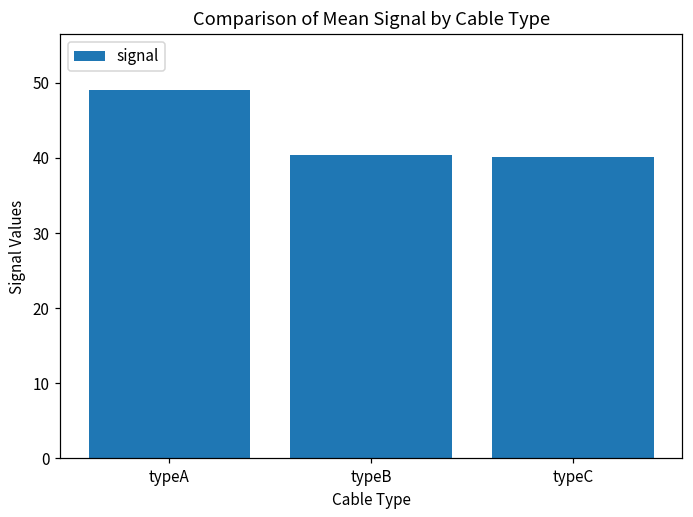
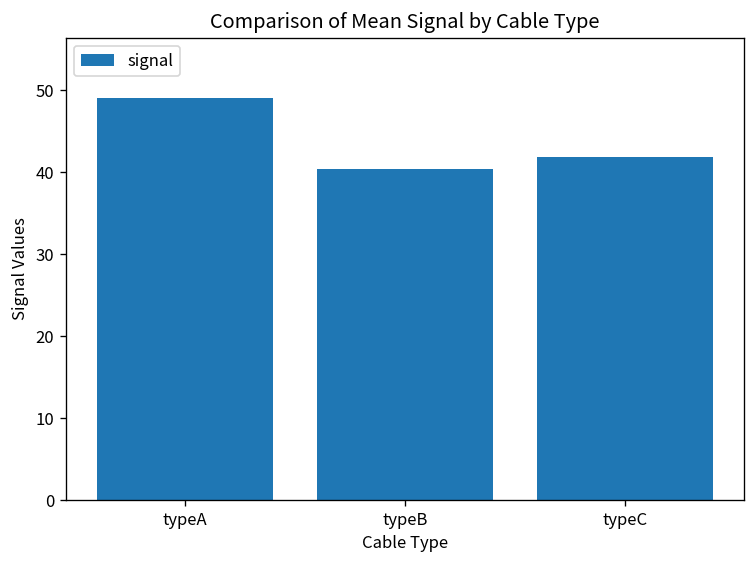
  {
    "typeA": 49,
    "typeB": 40,
-   "typeC": 40
+   "typeC": 42
  }
